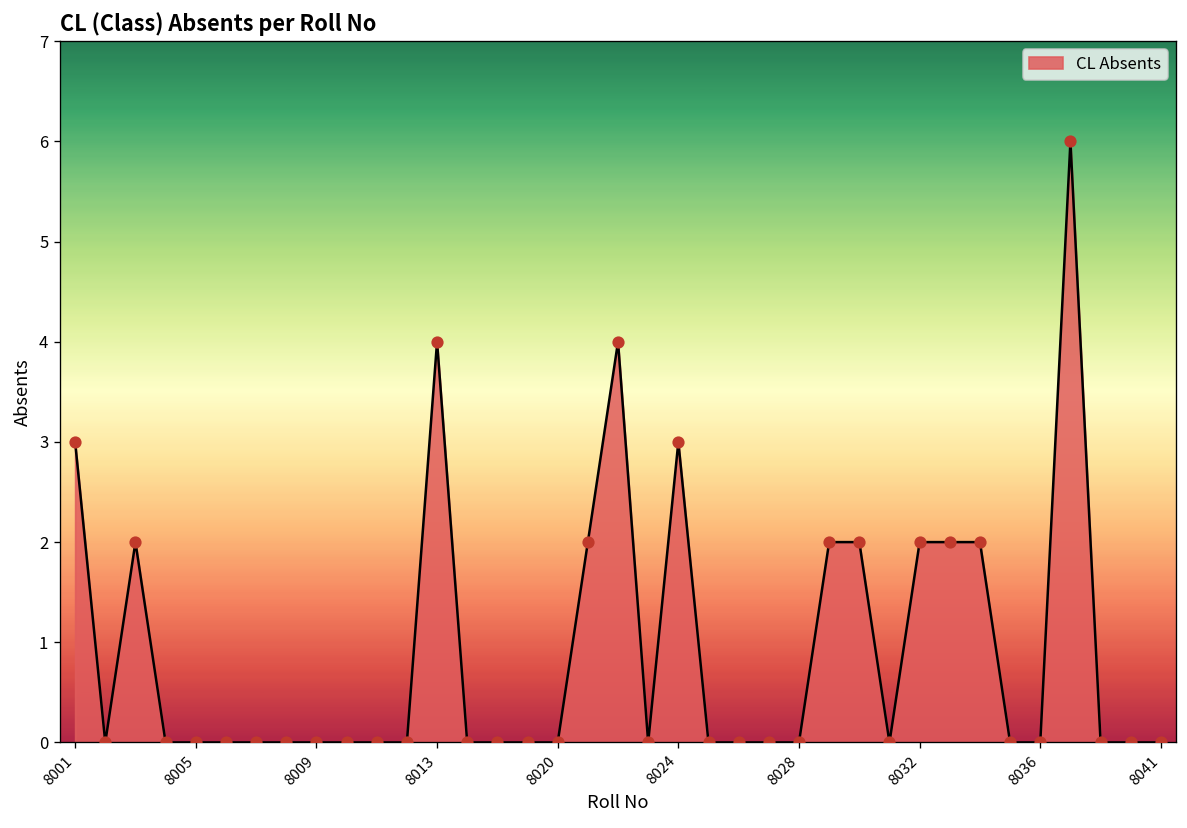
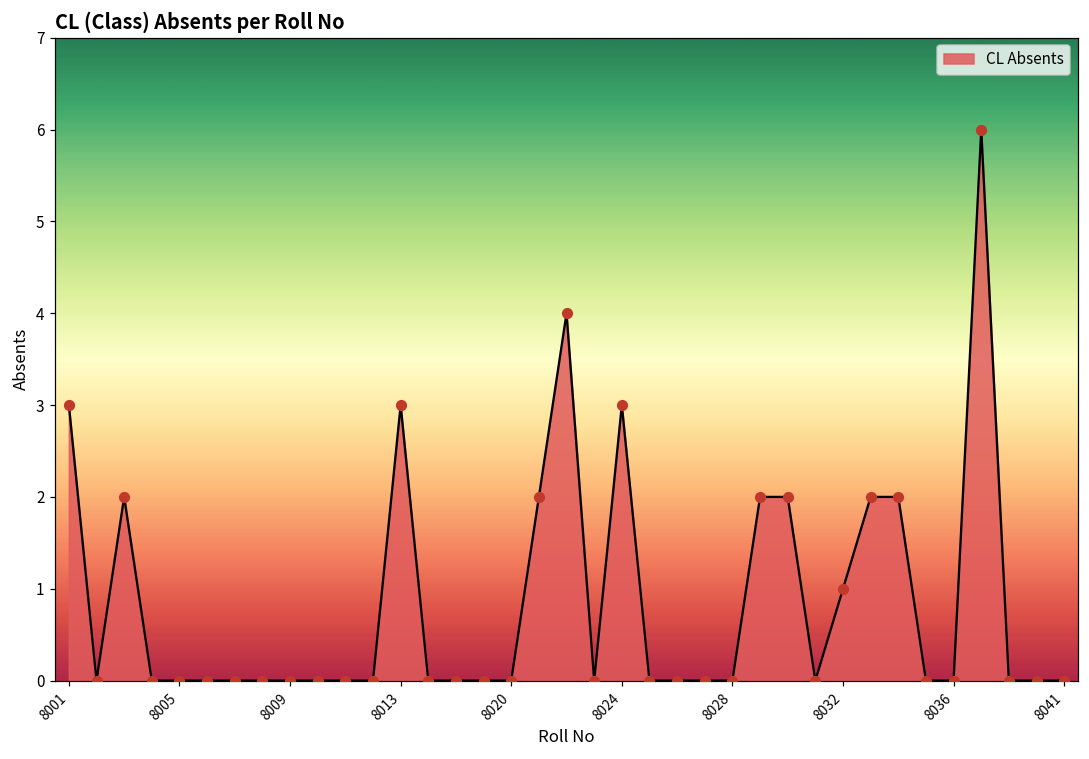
  {
    "8001": 3,
    "8005": 0,
    "8009": 0,
-   "8013": 4,
+   "8013": 3,
    "8020": 0,
    "8024": 3,
    "8028": 0,
-   "8032": 2,
+   "8032": 1,
    "8036": 0,
    "8041": 0
  }
